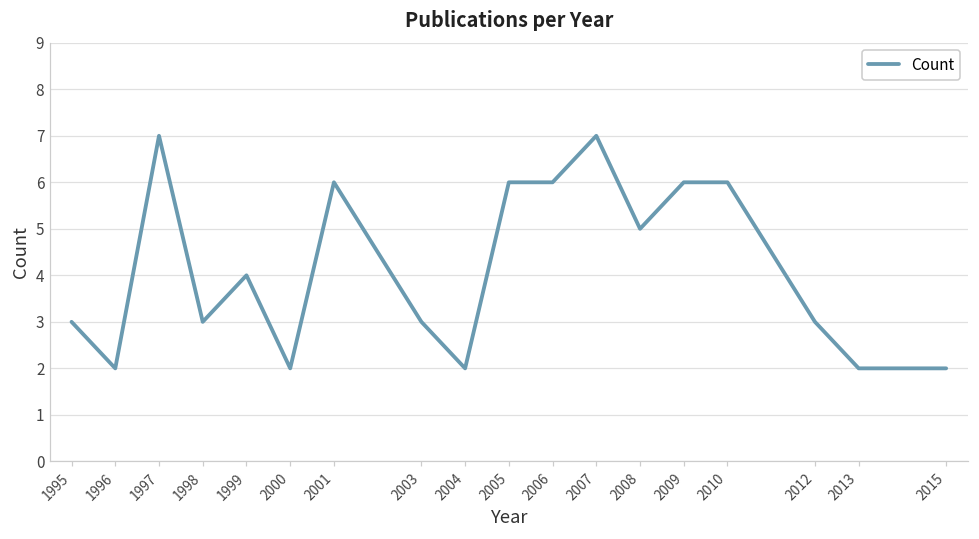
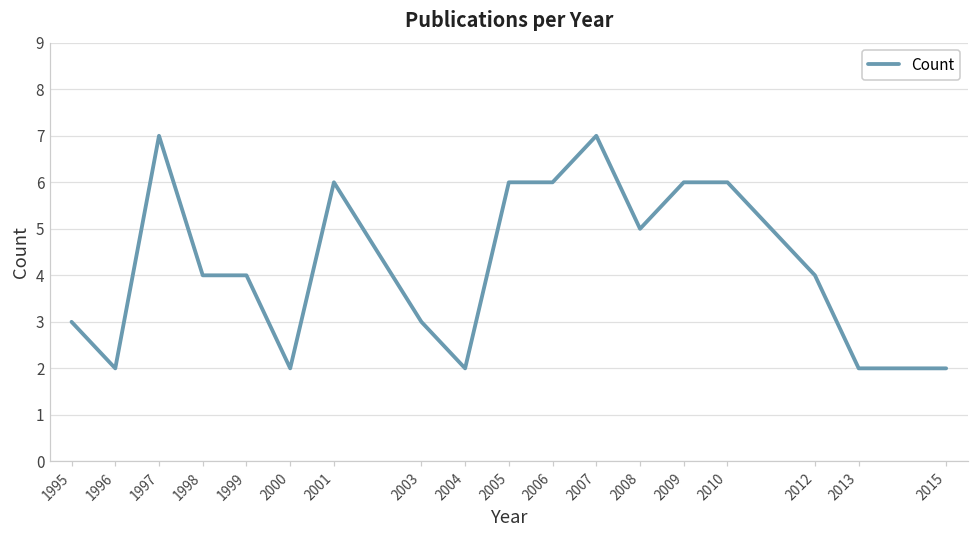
  {
    "1995": 3,
    "1996": 2,
    "1997": 7,
-   "1998": 3,
+   "1998": 4,
    "1999": 4,
    "2000": 2,
    "2001": 6,
    "2003": 3,
    "2004": 2,
    "2005": 6,
    "2006": 6,
    "2007": 7,
    "2008": 5,
    "2009": 6,
    "2010": 6,
-   "2012": 3,
+   "2012": 4,
    "2013": 2,
    "2015": 2
  }
